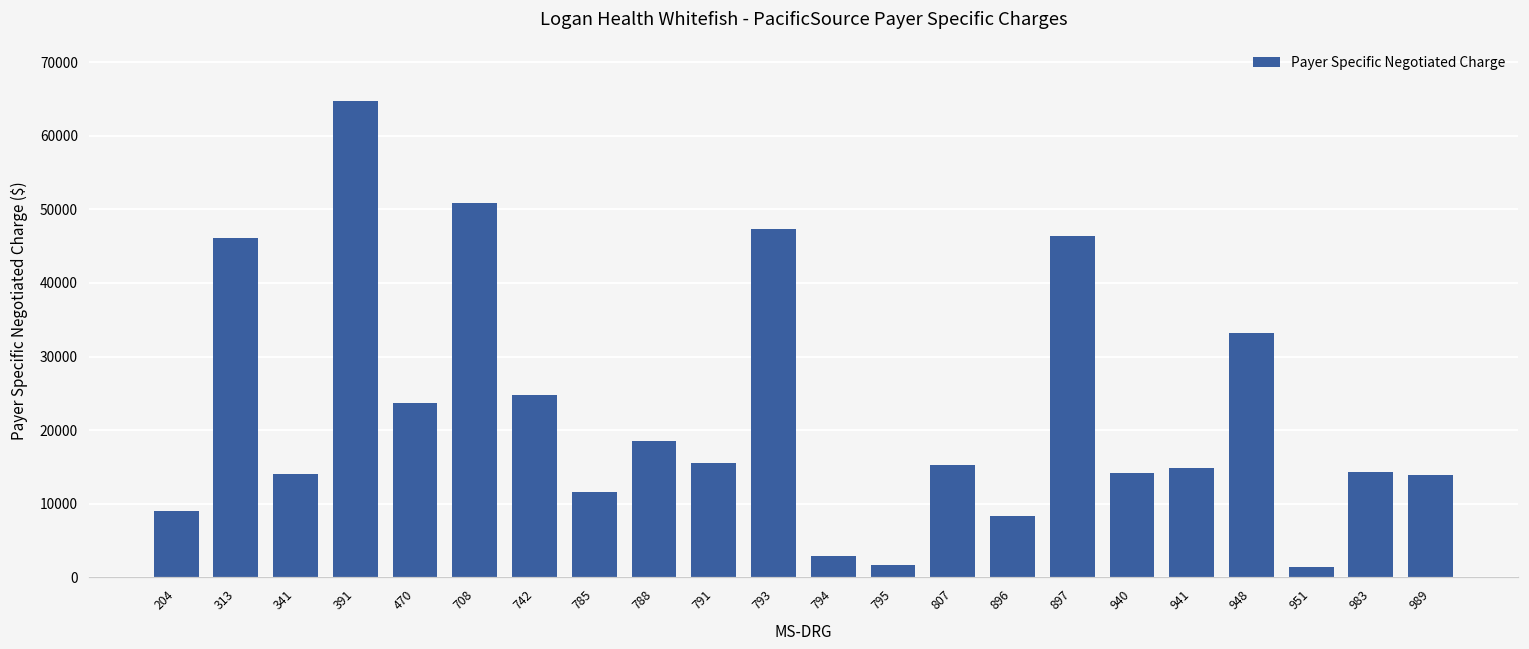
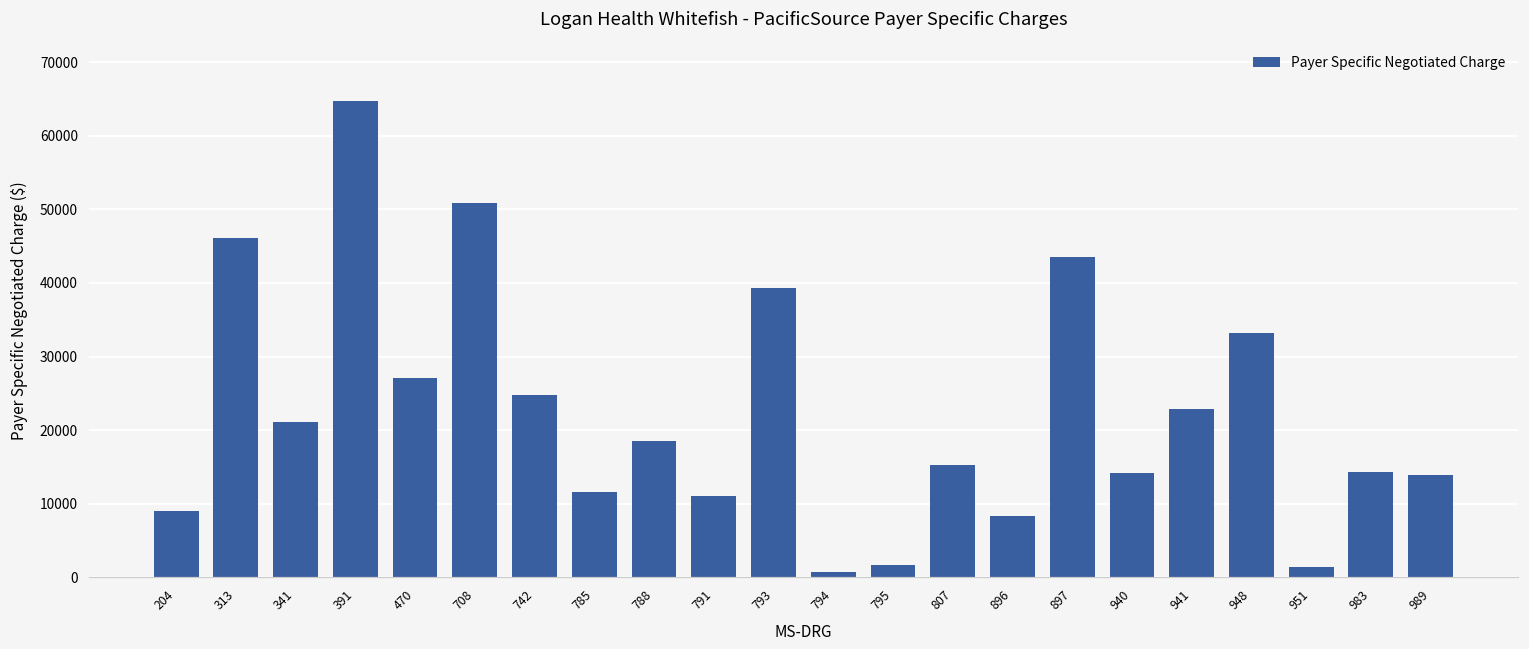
  {
    "204": 9000,
    "313": 46000,
-   "341": 14000,
+   "341": 21000,
    "391": 65000,
-   "470": 24000,
+   "470": 27000,
    "708": 51000,
    "742": 25000,
    "785": 12000,
    "788": 19000,
-   "791": 16000,
-   "793": 47000,
-   "794": 3000,
+   "791": 11000,
+   "793": 39000,
+   "794": 1000,
    "795": 2000,
    "807": 15000,
    "896": 8000,
-   "897": 46000,
+   "897": 44000,
    "940": 14000,
-   "941": 15000,
+   "941": 23000,
    "948": 33000,
    "951": 1000,
    "983": 14000,
    "989": 14000
  }
